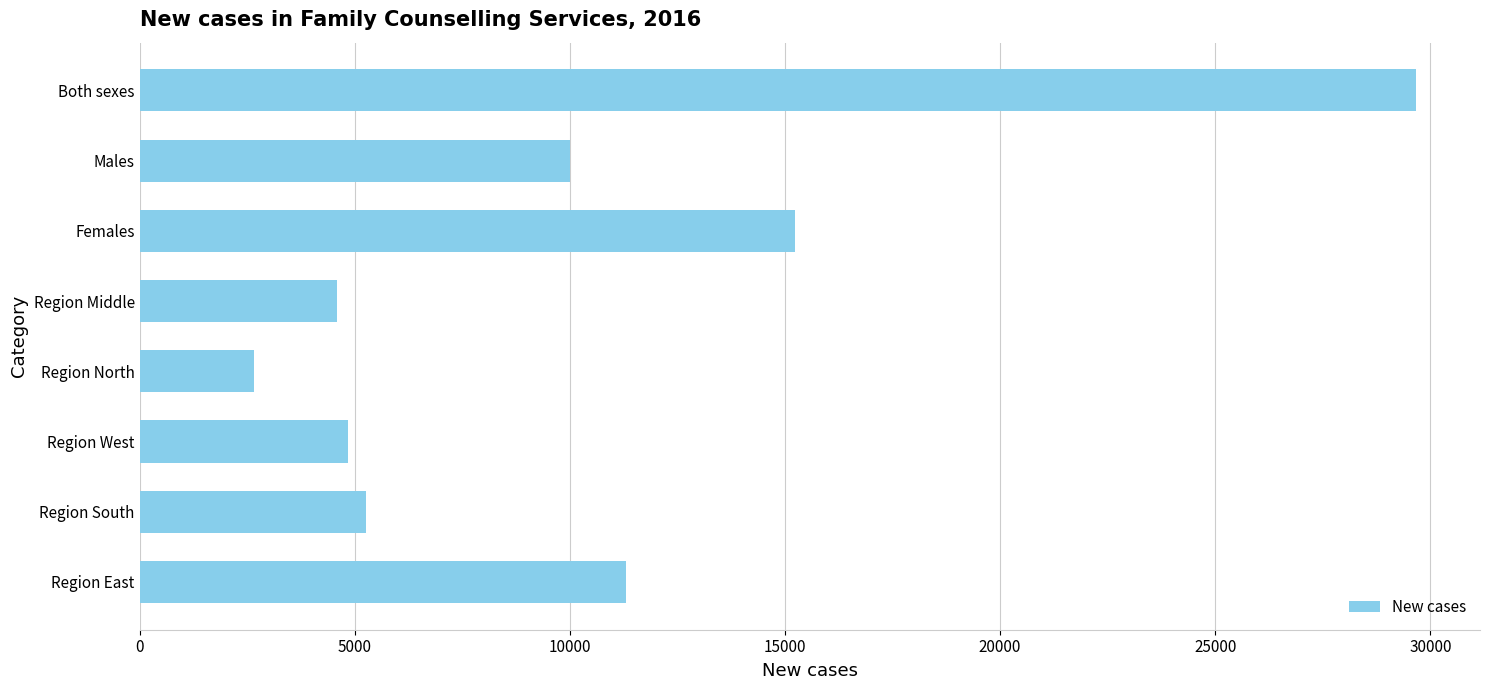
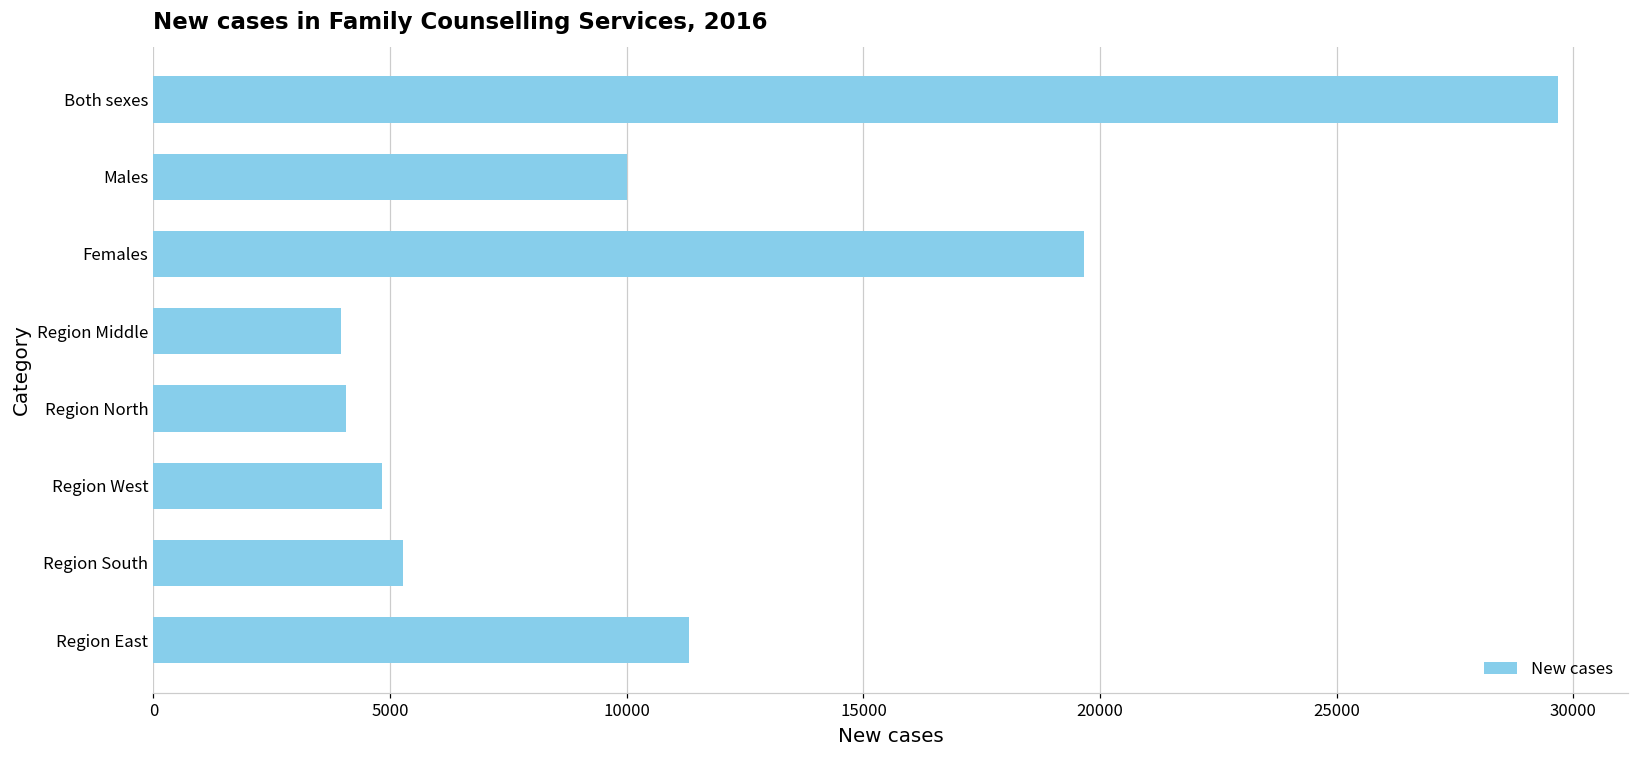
  {
    "Both sexes": 29700,
    "Males": 10000,
-   "Females": 15200,
-   "Region Middle": 4600,
-   "Region North": 2700,
+   "Females": 19700,
+   "Region Middle": 4000,
+   "Region North": 4100,
    "Region West": 4800,
    "Region South": 5300,
    "Region East": 11300
  }
